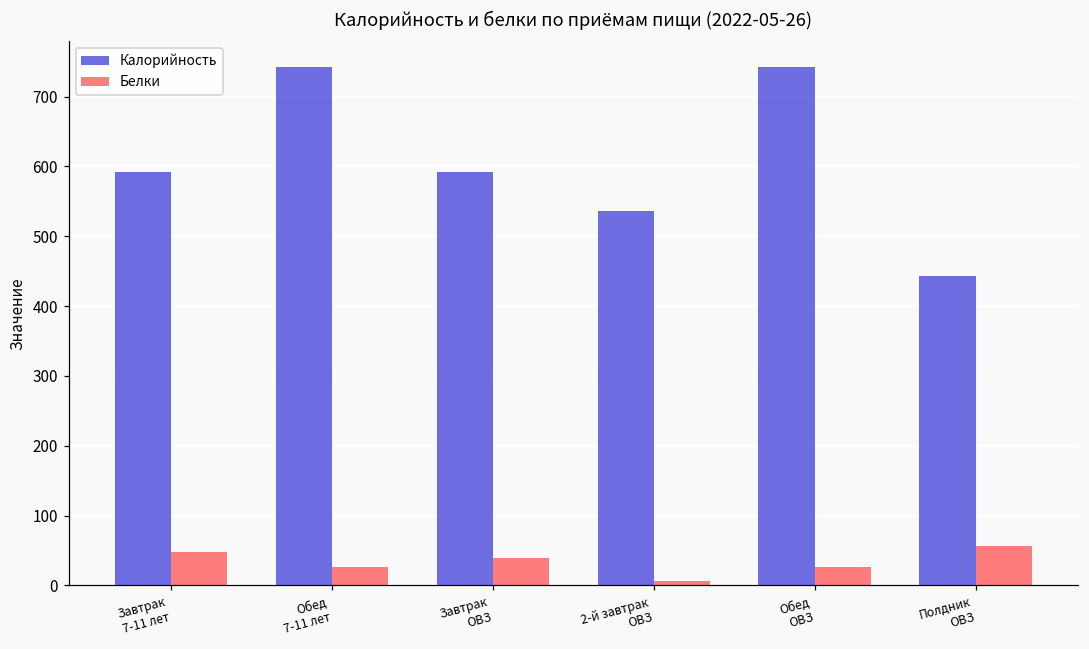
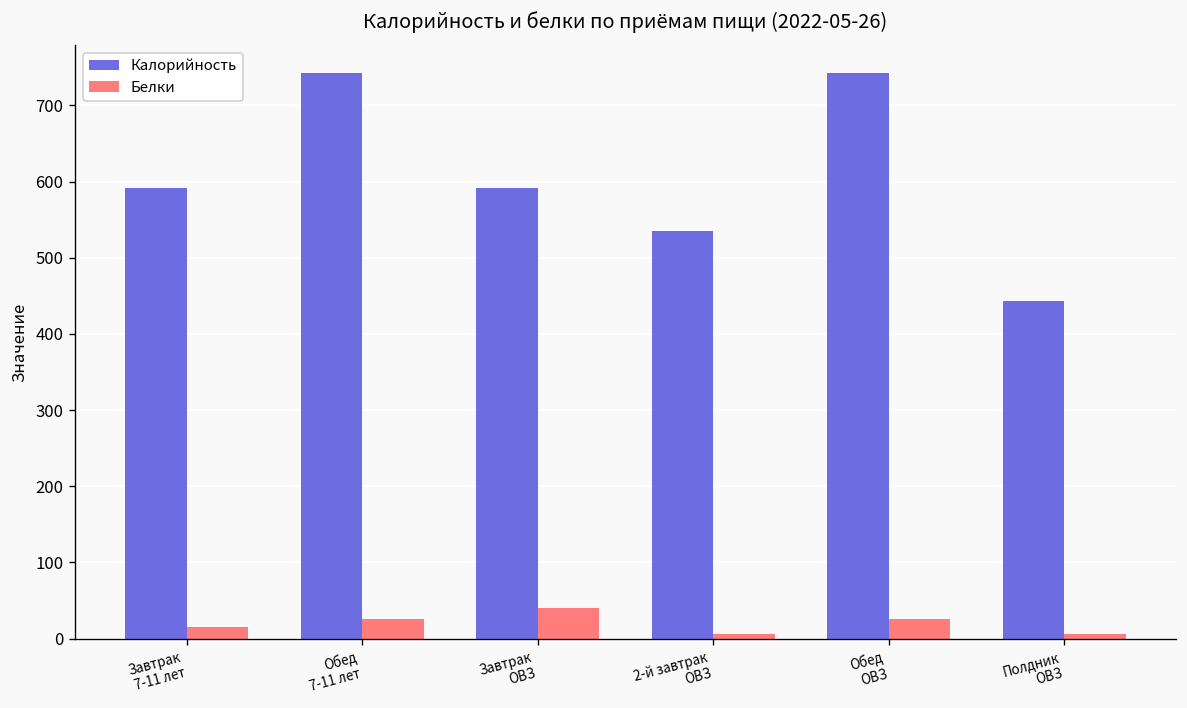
  {
    "Калорийность": {
      "Завтрак 7-11 лет": 590,
      "Обед 7-11 лет": 740,
      "Завтрак ОВЗ": 590,
      "2-й завтрак ОВЗ": 540,
      "Обед ОВЗ": 740,
      "Полдник ОВЗ": 440
    },
    "Белки": {
-     "Завтрак 7-11 лет": 50,
+     "Завтрак 7-11 лет": 20,
      "Обед 7-11 лет": 30,
      "Завтрак ОВЗ": 40,
      "2-й завтрак ОВЗ": 10,
      "Обед ОВЗ": 30,
-     "Полдник ОВЗ": 60
+     "Полдник ОВЗ": 10
    }
  }
